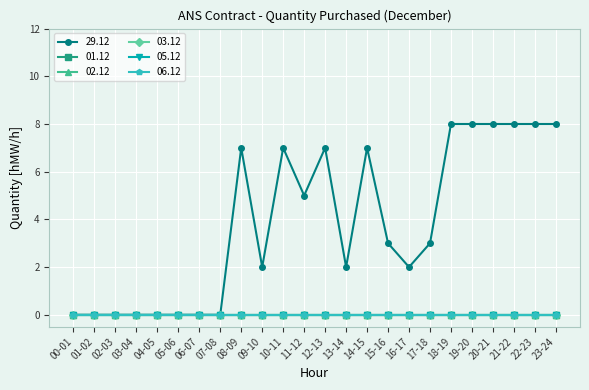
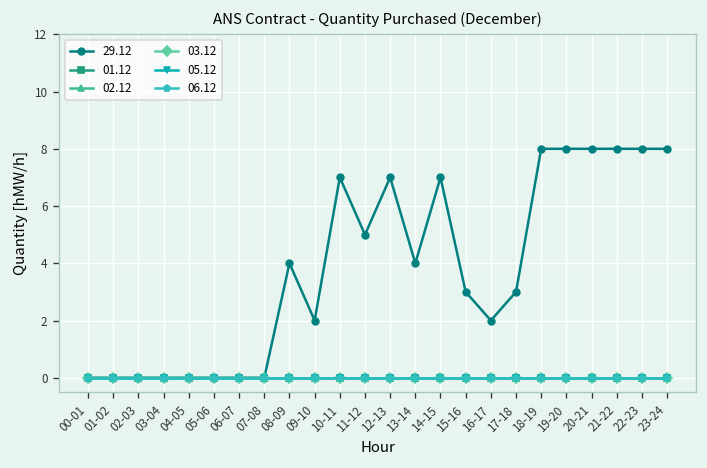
  {
    "29.12": {
-     "08-09": 7,
+     "08-09": 4,
      "09-10": 2,
      "10-11": 7,
      "11-12": 5,
      "12-13": 7,
-     "13-14": 2,
+     "13-14": 4,
      "14-15": 7,
      "15-16": 3,
      "16-17": 2,
      "17-18": 3,
      "18-19": 8,
      "19-20": 8,
      "20-21": 8,
      "21-22": 8,
      "22-23": 8,
      "23-24": 8
    },
    "06.12": {
      "08-09": 0,
      "09-10": 0,
      "10-11": 0,
      "11-12": 0,
      "12-13": 0,
      "13-14": 0,
      "14-15": 0,
      "15-16": 0,
      "16-17": 0,
      "17-18": 0,
      "18-19": 0,
      "19-20": 0,
      "20-21": 0,
      "21-22": 0,
      "22-23": 0,
      "23-24": 0
    }
  }
